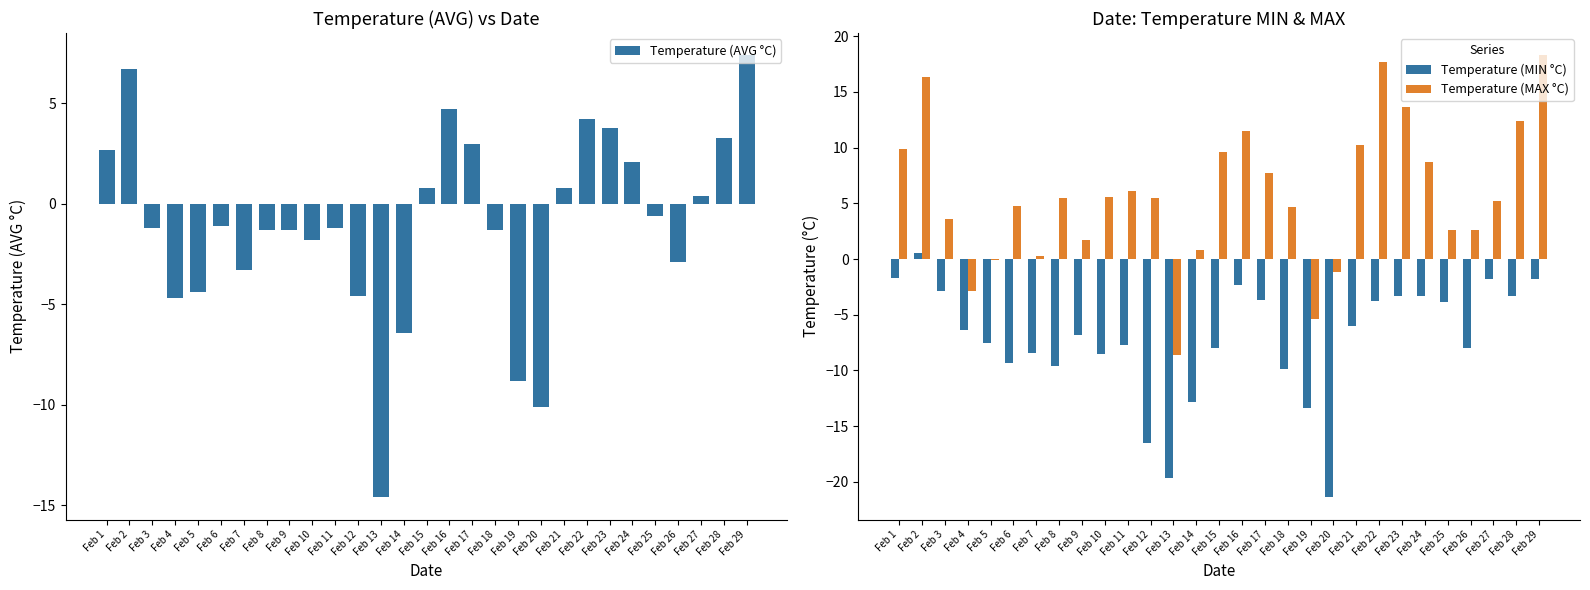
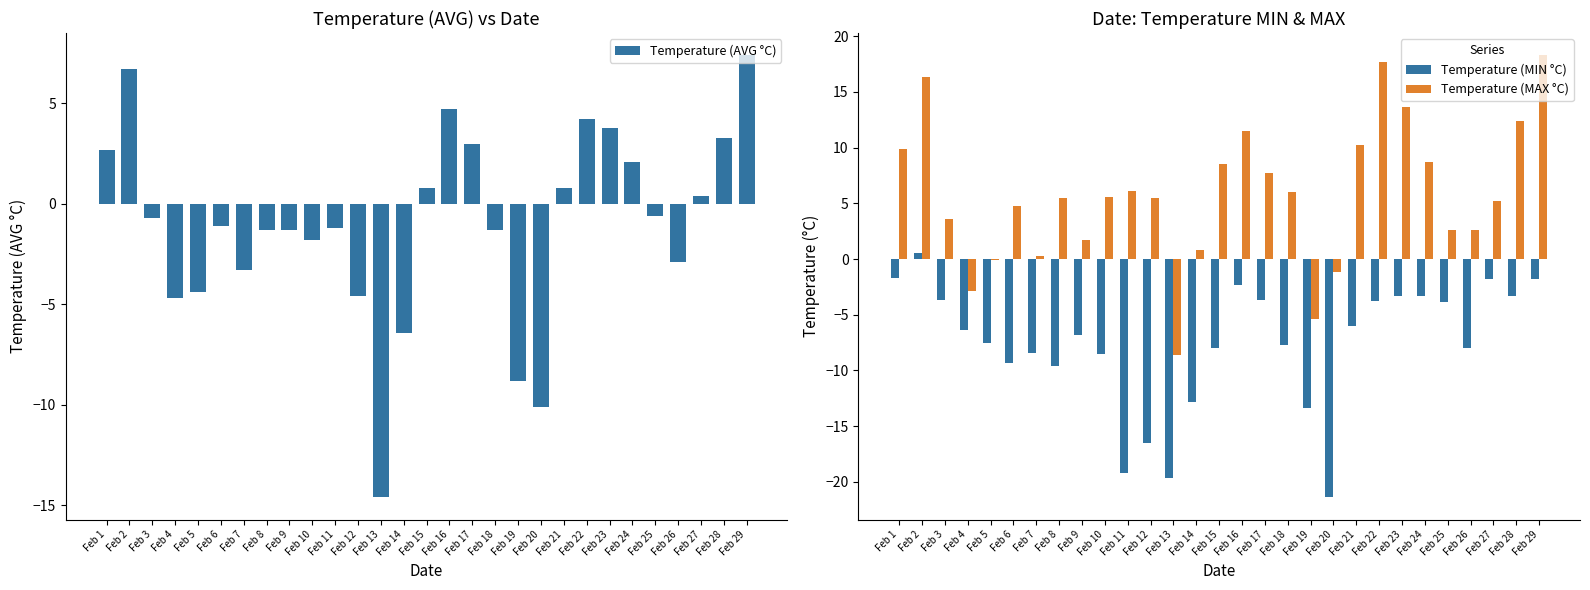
  {
    "Temperature (AVG) vs Date": {
      "Feb 1": 2.7,
      "Feb 2": 6.7,
-     "Feb 3": -1.2,
+     "Feb 3": -0.7,
      "Feb 4": -4.7,
      "Feb 5": -4.4,
      "Feb 6": -1.1,
      "Feb 7": -3.3,
      "Feb 8": -1.3,
      "Feb 9": -1.3,
      "Feb 10": -1.8,
      "Feb 11": -1.2,
      "Feb 12": -4.6,
      "Feb 13": -14.6,
      "Feb 14": -6.4,
      "Feb 15": 0.8,
      "Feb 16": 4.7,
      "Feb 17": 3.0,
      "Feb 18": -1.3,
      "Feb 19": -8.8,
      "Feb 20": -10.1,
      "Feb 21": 0.8,
      "Feb 22": 4.2,
      "Feb 23": 3.8,
      "Feb 24": 2.1,
      "Feb 25": -0.6,
      "Feb 26": -2.9,
      "Feb 27": 0.4,
      "Feb 28": 3.3
    },
    "Date: Temperature MIN & MAX": {
      "Temperature (MIN °C)": {
        "Feb 1": -1.7,
        "Feb 2": 0.5,
-       "Feb 3": -2.9,
+       "Feb 3": -3.7,
        "Feb 4": -6.4,
        "Feb 5": -7.5,
        "Feb 6": -9.3,
        "Feb 7": -8.4,
        "Feb 8": -9.6,
        "Feb 9": -6.8,
        "Feb 10": -8.5,
-       "Feb 11": -7.7,
+       "Feb 11": -19.2,
        "Feb 12": -16.5,
        "Feb 13": -19.7,
        "Feb 14": -12.8,
        "Feb 15": -8.0,
        "Feb 16": -2.3,
        "Feb 17": -3.7,
-       "Feb 18": -9.9,
+       "Feb 18": -7.7,
        "Feb 19": -13.4,
        "Feb 20": -21.4,
        "Feb 21": -6.0,
        "Feb 22": -3.8,
        "Feb 23": -3.3,
        "Feb 24": -3.3,
        "Feb 25": -3.9,
        "Feb 26": -8.0,
        "Feb 27": -1.8,
        "Feb 28": -3.3,
        "Feb 29": -1.8
      },
      "Temperature (MAX °C)": {
        "Feb 1": 9.9,
        "Feb 2": 16.3,
        "Feb 3": 3.6,
        "Feb 4": -2.9,
        "Feb 6": 4.8,
        "Feb 7": 0.3,
        "Feb 8": 5.5,
        "Feb 9": 1.7,
        "Feb 10": 5.6,
        "Feb 11": 6.1,
        "Feb 12": 5.5,
        "Feb 13": -8.6,
        "Feb 14": 0.8,
-       "Feb 15": 9.6,
+       "Feb 15": 8.5,
        "Feb 16": 11.5,
        "Feb 17": 7.7,
-       "Feb 18": 4.7,
+       "Feb 18": 6.0,
        "Feb 19": -5.4,
        "Feb 20": -1.2,
        "Feb 21": 10.2,
        "Feb 22": 17.7,
        "Feb 23": 13.6,
        "Feb 24": 8.7,
        "Feb 25": 2.6,
        "Feb 26": 2.6,
        "Feb 27": 5.2,
        "Feb 28": 12.4
      }
    }
  }
